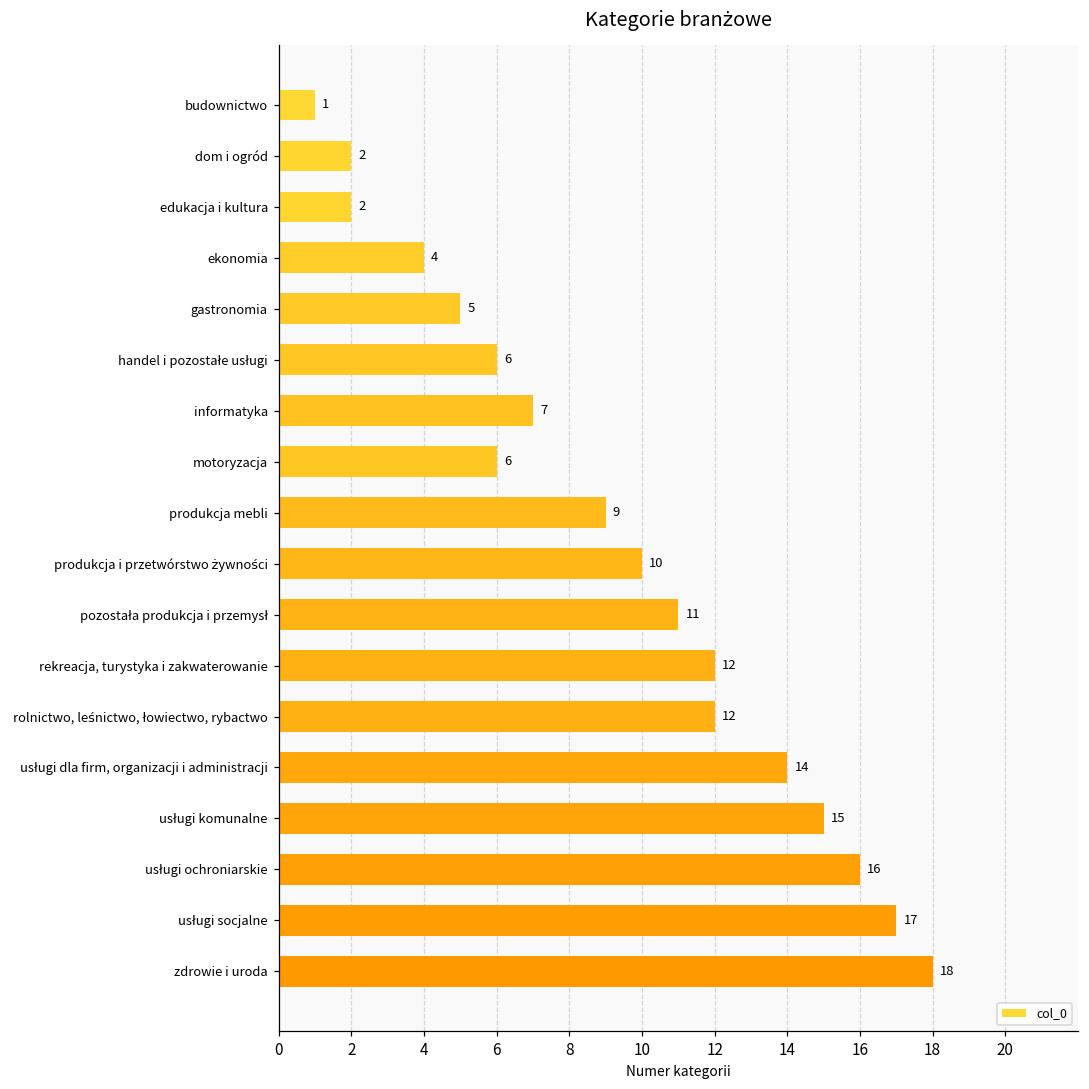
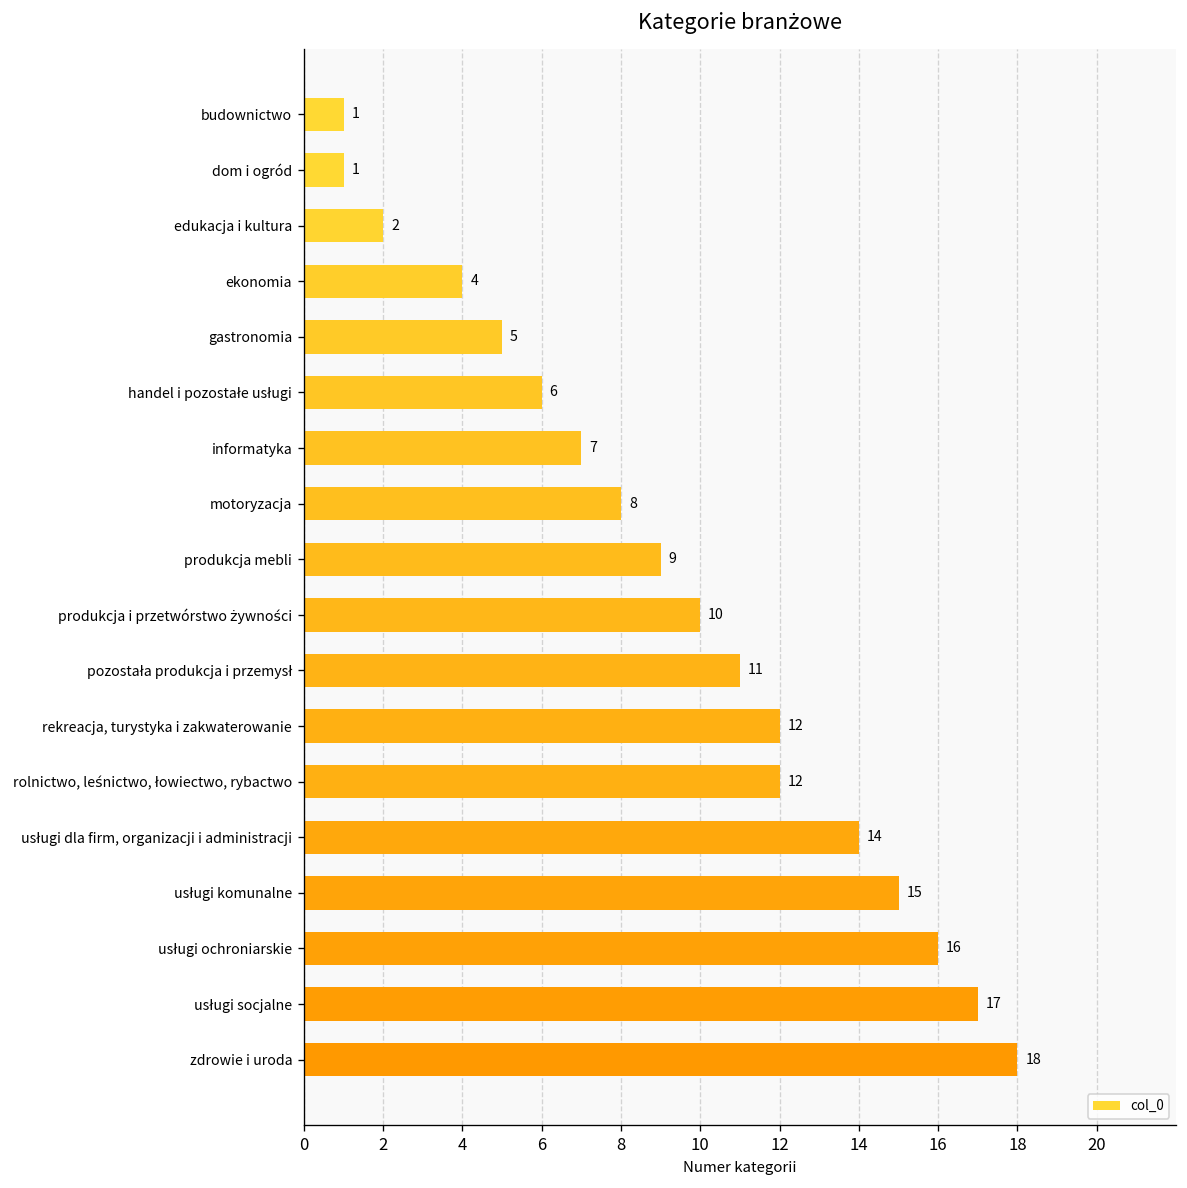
  {
    "budownictwo": 1,
-   "dom i ogród": 2,
+   "dom i ogród": 1,
    "edukacja i kultura": 2,
    "ekonomia": 4,
    "gastronomia": 5,
    "handel i pozostałe usługi": 6,
    "informatyka": 7,
-   "motoryzacja": 6,
+   "motoryzacja": 8,
    "produkcja mebli": 9,
    "produkcja i przetwórstwo żywności": 10,
    "pozostała produkcja i przemysł": 11,
    "rekreacja, turystyka i zakwaterowanie": 12,
    "rolnictwo, leśnictwo, łowiectwo, rybactwo": 12,
    "usługi dla firm, organizacji i administracji": 14,
    "usługi komunalne": 15,
    "usługi ochroniarskie": 16,
    "usługi socjalne": 17,
    "zdrowie i uroda": 18
  }
